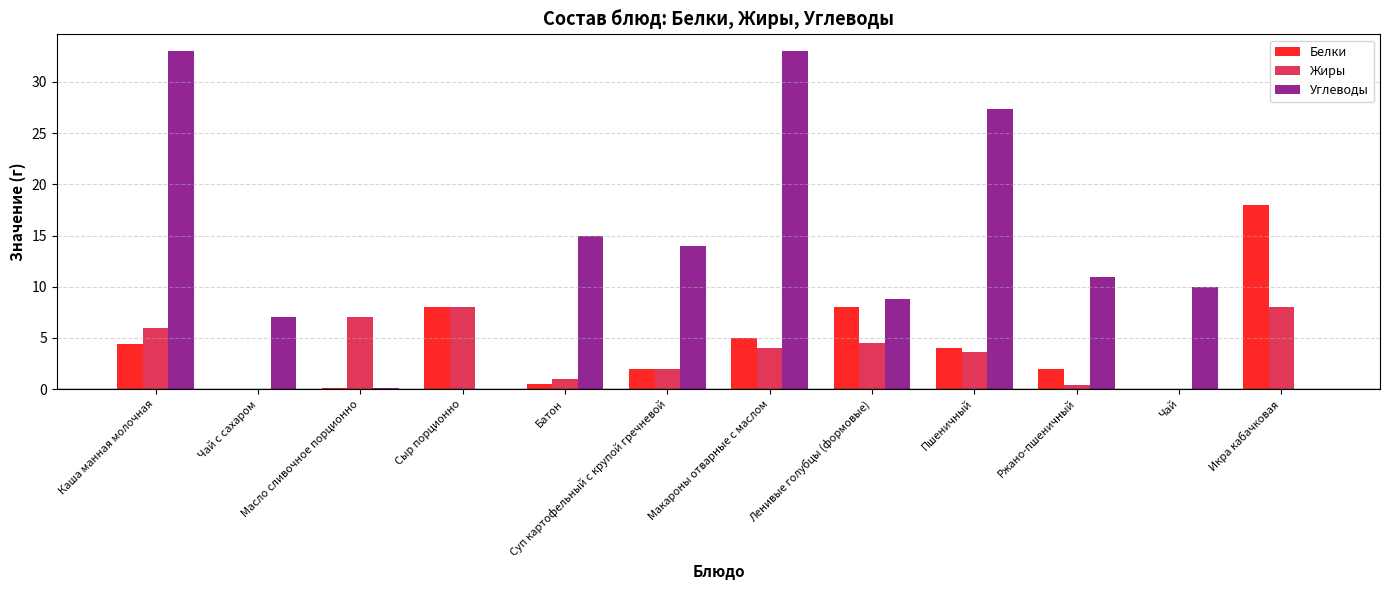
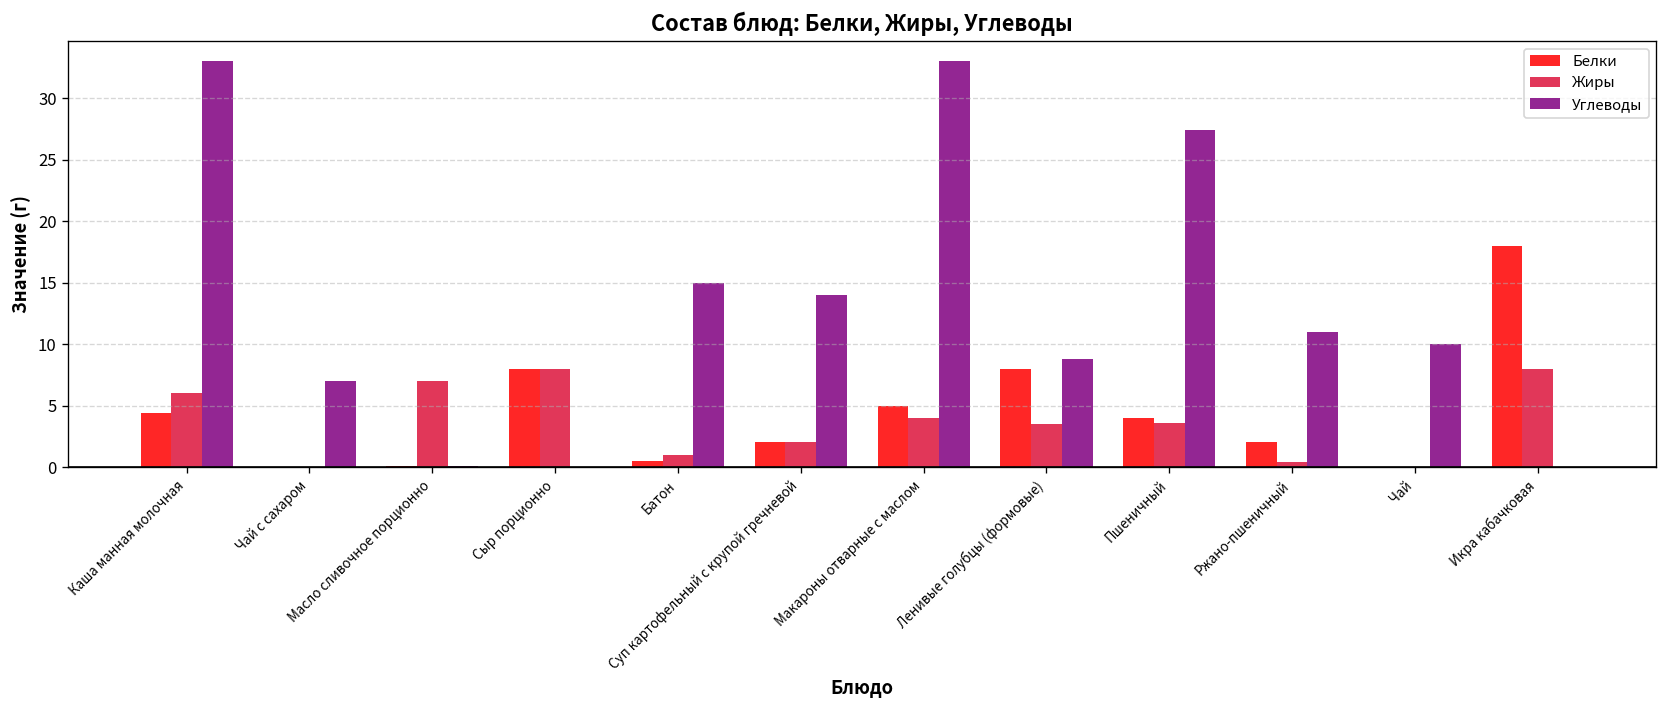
  {
    "Белки": {
      "Каша манная молочная": 4.4,
      "Чай с сахаром": 0.0,
      "Сыр порционно": 8.0,
      "Батон": 0.5,
      "Суп картофельный с крупой гречневой": 2.0,
      "Макароны отварные с маслом": 5.0,
      "Ленивые голубцы (формовые)": 8.0,
      "Пшеничный": 4.0,
      "Ржано-пшеничный": 2.0,
      "Чай": 0.0,
      "Икра кабачковая": 18.0
    },
    "Жиры": {
      "Каша манная молочная": 6.0,
      "Чай с сахаром": 0.0,
      "Масло сливочное порционно": 7.0,
      "Сыр порционно": 8.0,
      "Батон": 1.0,
      "Суп картофельный с крупой гречневой": 2.0,
      "Макароны отварные с маслом": 4.0,
-     "Ленивые голубцы (формовые)": 4.5,
+     "Ленивые голубцы (формовые)": 3.5,
      "Пшеничный": 3.6,
      "Ржано-пшеничный": 0.4,
      "Чай": 0.0,
      "Икра кабачковая": 8.0
    },
    "Углеводы": {
      "Каша манная молочная": 33.0,
      "Чай с сахаром": 7.0,
      "Сыр порционно": 0.0,
      "Батон": 15.0,
      "Суп картофельный с крупой гречневой": 14.0,
      "Макароны отварные с маслом": 33.0,
      "Ленивые голубцы (формовые)": 8.8,
      "Пшеничный": 27.4,
      "Ржано-пшеничный": 11.0,
      "Чай": 10.0,
      "Икра кабачковая": 0.0
    }
  }
